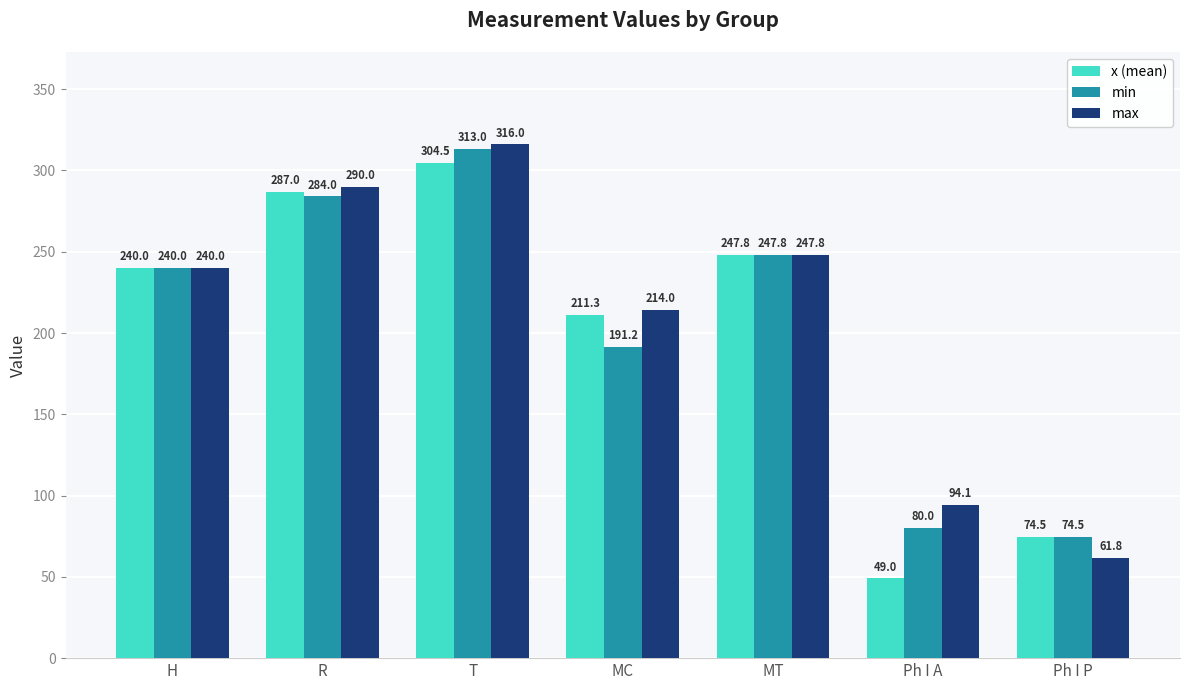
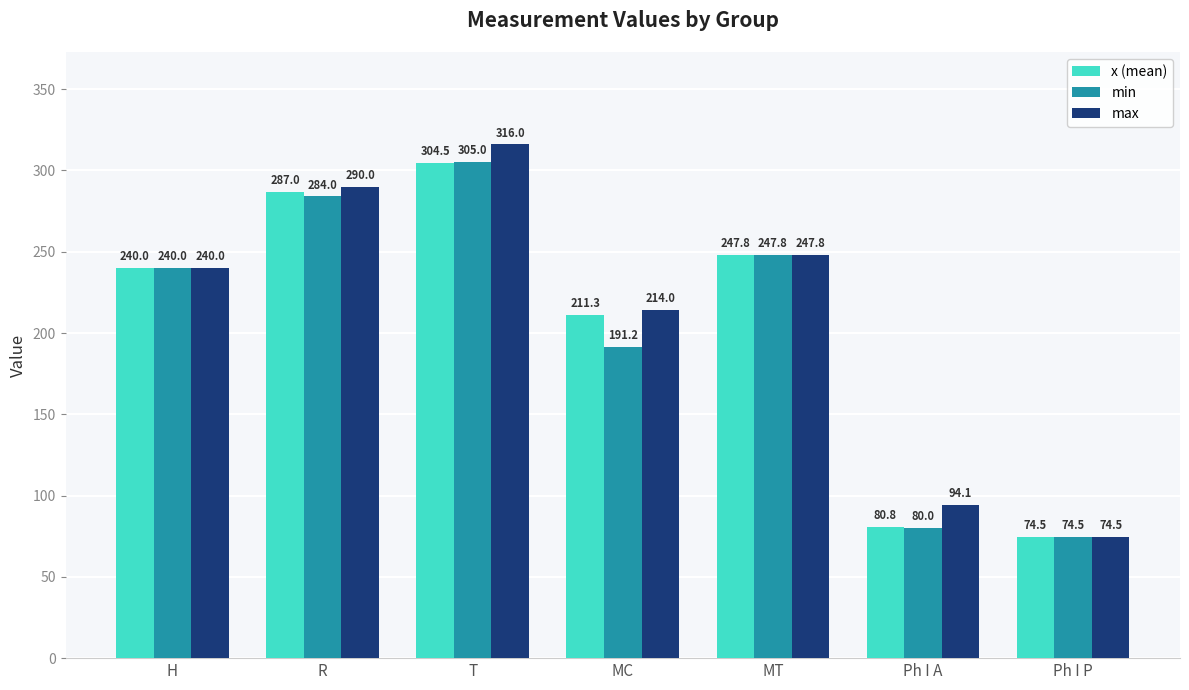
  {
    "x (mean)": {
      "H": 240.0,
      "R": 287.0,
      "T": 304.5,
      "MC": 211.3,
      "MT": 247.8,
-     "Ph I A": 49.0,
+     "Ph I A": 80.8,
      "Ph I P": 74.5
    },
    "min": {
      "H": 240.0,
      "R": 284.0,
-     "T": 313.0,
+     "T": 305.0,
      "MC": 191.2,
      "MT": 247.8,
      "Ph I A": 80.0,
      "Ph I P": 74.5
    },
    "max": {
      "H": 240.0,
      "R": 290.0,
      "T": 316.0,
      "MC": 214.0,
      "MT": 247.8,
      "Ph I A": 94.1,
-     "Ph I P": 61.8
+     "Ph I P": 74.5
    }
  }
